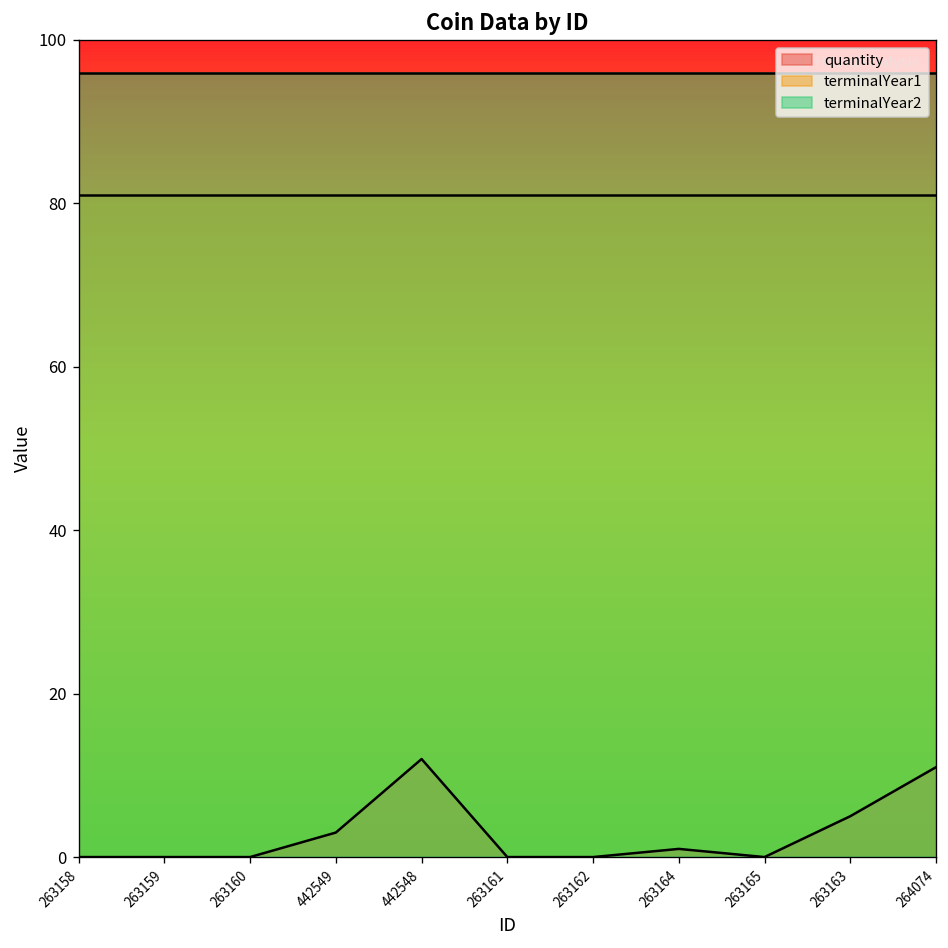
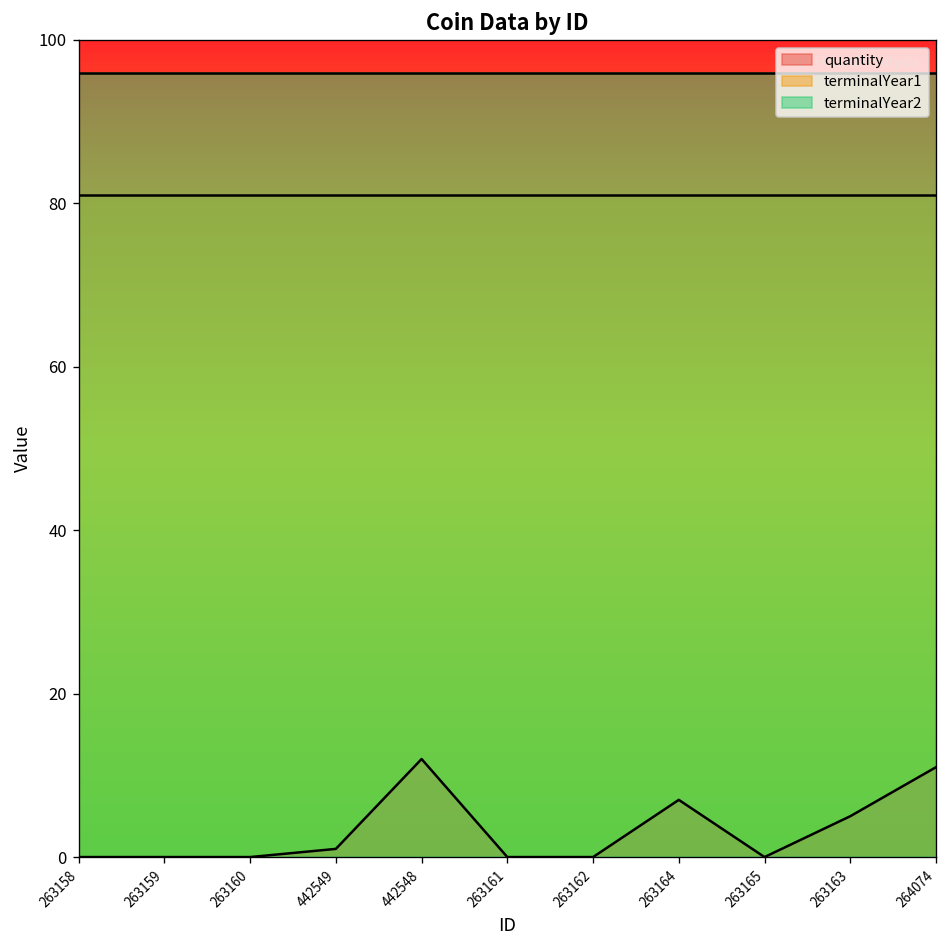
  {
    "quantity": {
      "263158": 0,
      "263159": 0,
      "263160": 0,
-     "442549": 3,
+     "442549": 1,
      "442548": 12,
      "263161": 0,
      "263162": 0,
-     "263164": 1,
+     "263164": 7,
      "263165": 0,
      "263163": 5,
      "264074": 11
    },
    "terminalYear1": {
      "263158": 81,
      "263159": 81,
      "263160": 81,
      "442549": 81,
      "442548": 81,
      "263161": 81,
      "263162": 81,
      "263164": 81,
      "263165": 81,
      "263163": 81,
      "264074": 81
    },
    "terminalYear2": {
      "263158": 96,
      "263159": 96,
      "263160": 96,
      "442549": 96,
      "442548": 96,
      "263161": 96,
      "263162": 96,
      "263164": 96,
      "263165": 96,
      "264074": 96
    }
  }
